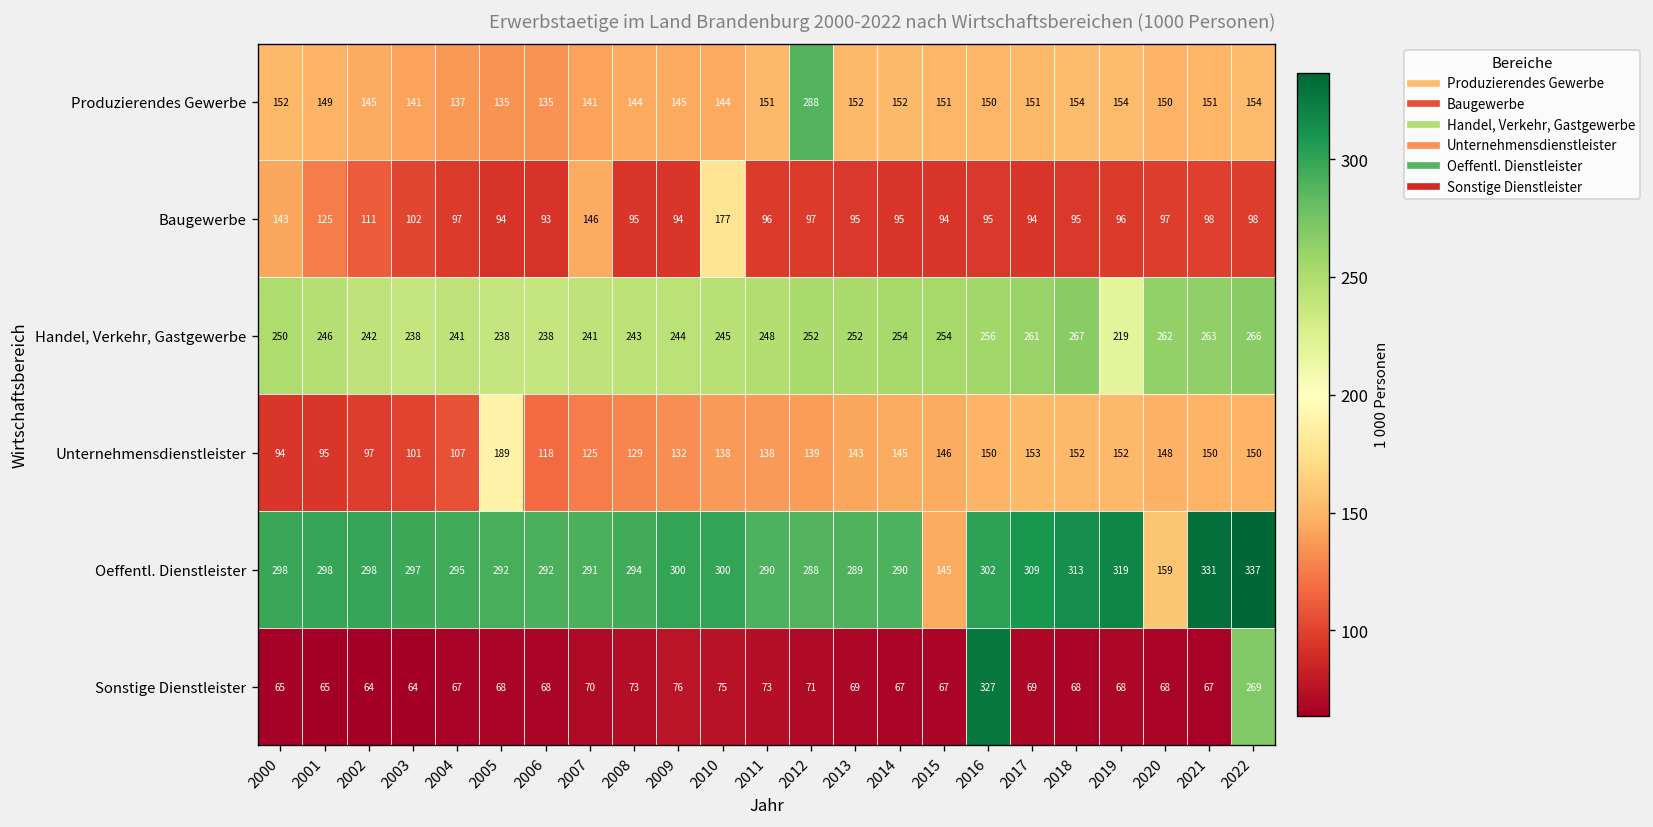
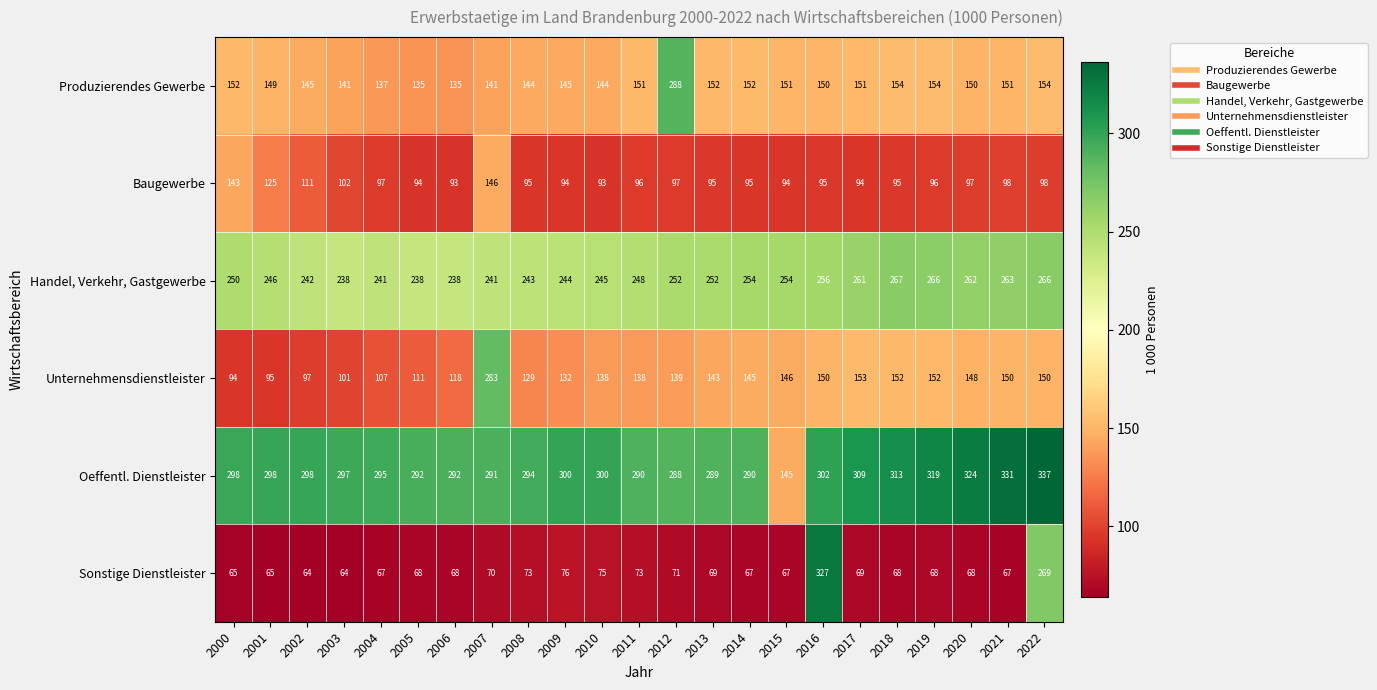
  {
    "Produzierendes Gewerbe": {
      "2000": 152,
      "2001": 149,
      "2002": 145,
      "2003": 141,
      "2004": 137,
      "2005": 135,
      "2006": 135,
      "2007": 141,
      "2008": 144,
      "2009": 145,
      "2010": 144,
      "2011": 151,
      "2012": 288,
      "2013": 152,
      "2014": 152,
      "2015": 151,
      "2016": 150,
      "2017": 151,
      "2018": 154,
      "2019": 154,
      "2020": 150,
      "2021": 151,
      "2022": 154
    },
    "Baugewerbe": {
      "2000": 143,
      "2001": 125,
      "2002": 111,
      "2003": 102,
      "2004": 97,
      "2005": 94,
      "2006": 93,
      "2007": 146,
      "2008": 95,
      "2009": 94,
-     "2010": 177,
+     "2010": 93,
      "2011": 96,
      "2012": 97,
      "2013": 95,
      "2014": 95,
      "2015": 94,
      "2016": 95,
      "2017": 94,
      "2018": 95,
      "2019": 96,
      "2020": 97,
      "2021": 98,
      "2022": 98
    },
    "Handel, Verkehr, Gastgewerbe": {
      "2000": 250,
      "2001": 246,
      "2002": 242,
      "2003": 238,
      "2004": 241,
      "2005": 238,
      "2006": 238,
      "2007": 241,
      "2008": 243,
      "2009": 244,
      "2010": 245,
      "2011": 248,
      "2012": 252,
      "2013": 252,
      "2014": 254,
      "2015": 254,
      "2016": 256,
      "2017": 261,
      "2018": 267,
-     "2019": 219,
+     "2019": 266,
      "2020": 262,
      "2021": 263,
      "2022": 266
    },
    "Unternehmensdienstleister": {
      "2000": 94,
      "2001": 95,
      "2002": 97,
      "2003": 101,
      "2004": 107,
-     "2005": 189,
+     "2005": 111,
      "2006": 118,
-     "2007": 125,
+     "2007": 283,
      "2008": 129,
      "2009": 132,
      "2010": 138,
      "2011": 138,
      "2012": 139,
      "2013": 143,
      "2014": 145,
      "2015": 146,
      "2016": 150,
      "2017": 153,
      "2018": 152,
      "2019": 152,
      "2020": 148,
      "2021": 150,
      "2022": 150
    },
    "Oeffentl. Dienstleister": {
      "2000": 298,
      "2001": 298,
      "2002": 298,
      "2003": 297,
      "2004": 295,
      "2005": 292,
      "2006": 292,
      "2007": 291,
      "2008": 294,
      "2009": 300,
      "2010": 300,
      "2011": 290,
      "2012": 288,
      "2013": 289,
      "2014": 290,
      "2015": 145,
      "2016": 302,
      "2017": 309,
      "2018": 313,
      "2019": 319,
-     "2020": 159,
+     "2020": 324,
      "2021": 331,
      "2022": 337
    },
    "Sonstige Dienstleister": {
      "2000": 65,
      "2001": 65,
      "2002": 64,
      "2003": 64,
      "2004": 67,
      "2005": 68,
      "2006": 68,
      "2007": 70,
      "2008": 73,
      "2009": 76,
      "2010": 75,
      "2011": 73,
      "2012": 71,
      "2013": 69,
      "2014": 67,
      "2015": 67,
      "2016": 327,
      "2017": 69,
      "2018": 68,
      "2019": 68,
      "2020": 68,
      "2021": 67,
      "2022": 269
    }
  }
